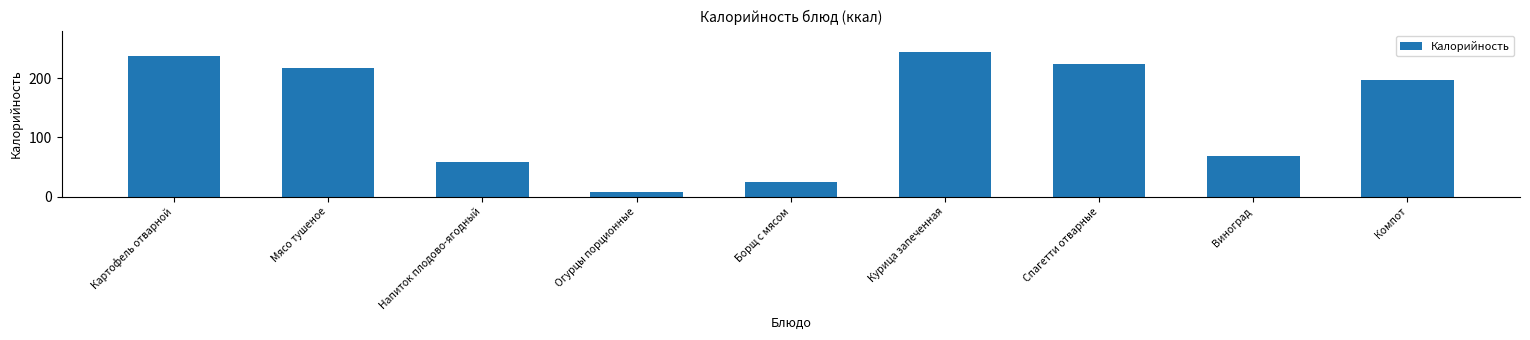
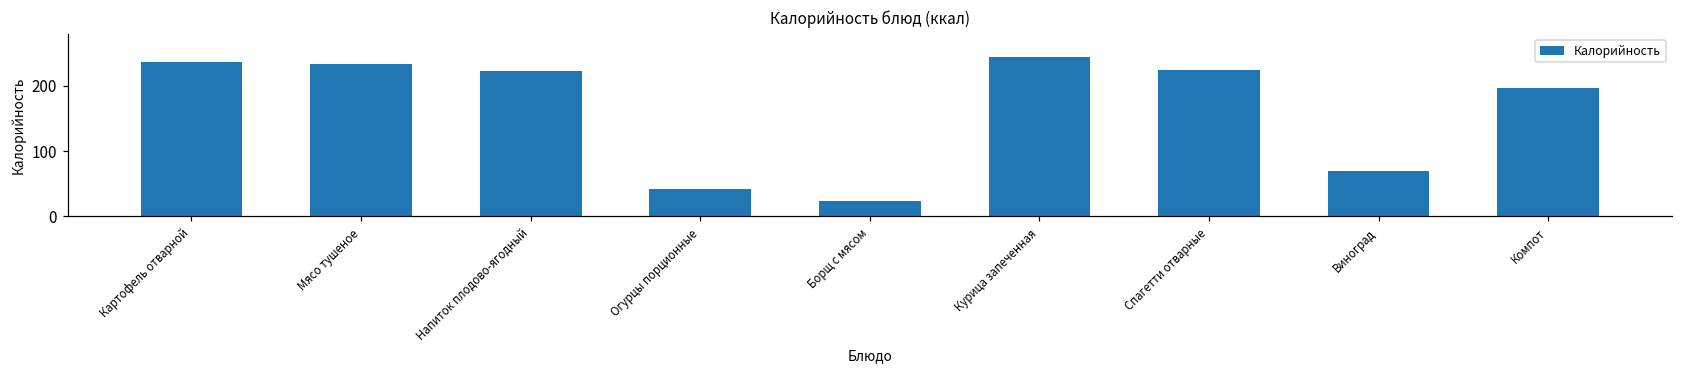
  {
    "Картофель отварной": 240,
-   "Мясо тушеное": 220,
-   "Напиток плодово-ягодный": 60,
-   "Огурцы порционные": 10,
+   "Мясо тушеное": 230,
+   "Напиток плодово-ягодный": 220,
+   "Огурцы порционные": 40,
    "Борщ с мясом": 20,
    "Курица запеченная": 240,
    "Спагетти отварные": 220,
    "Виноград": 70,
    "Компот": 200
  }
